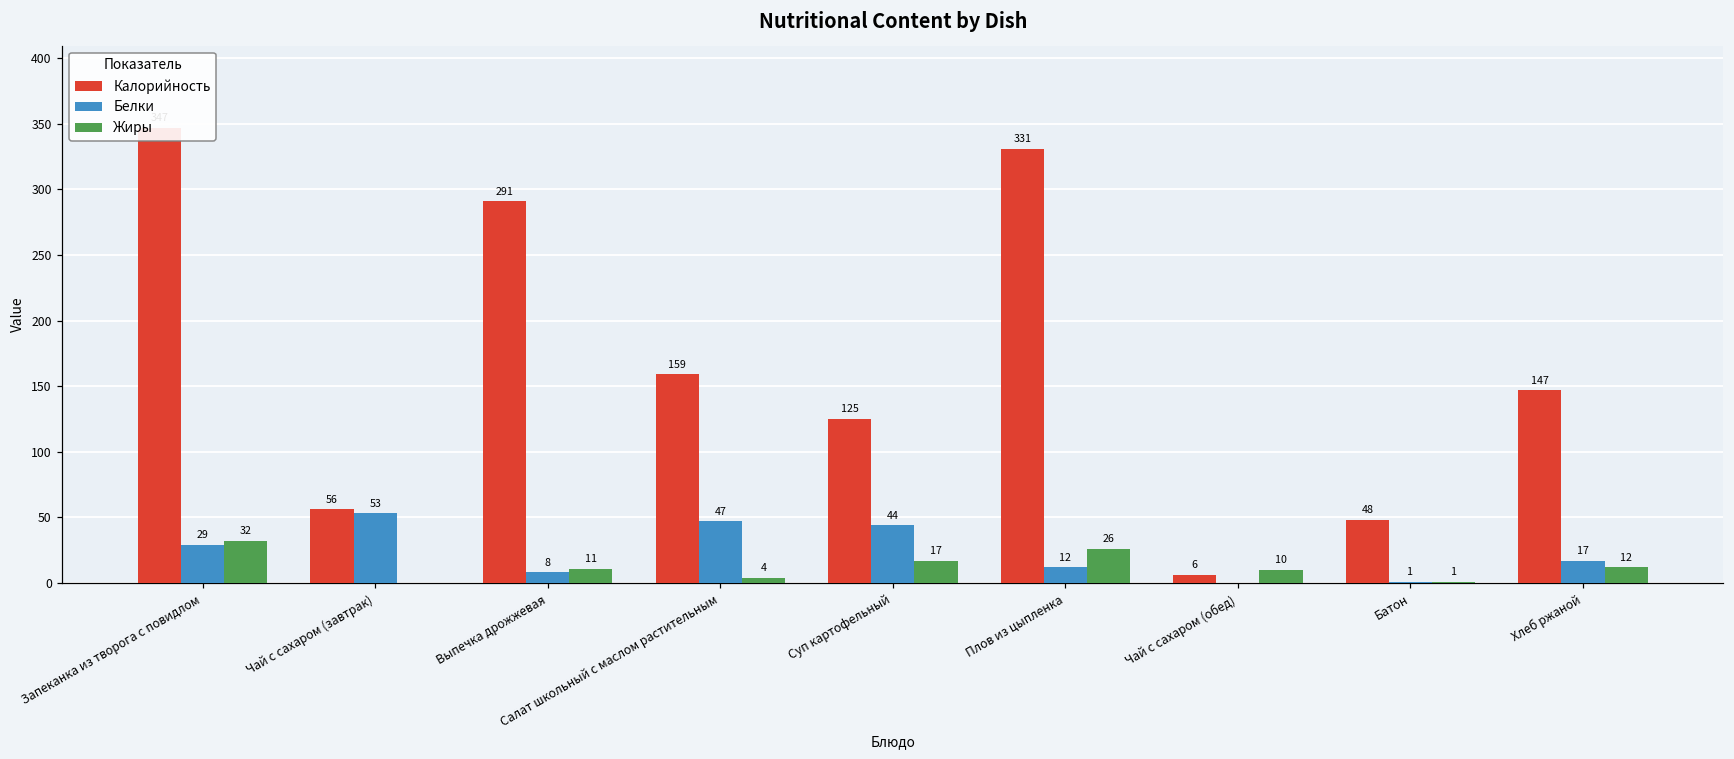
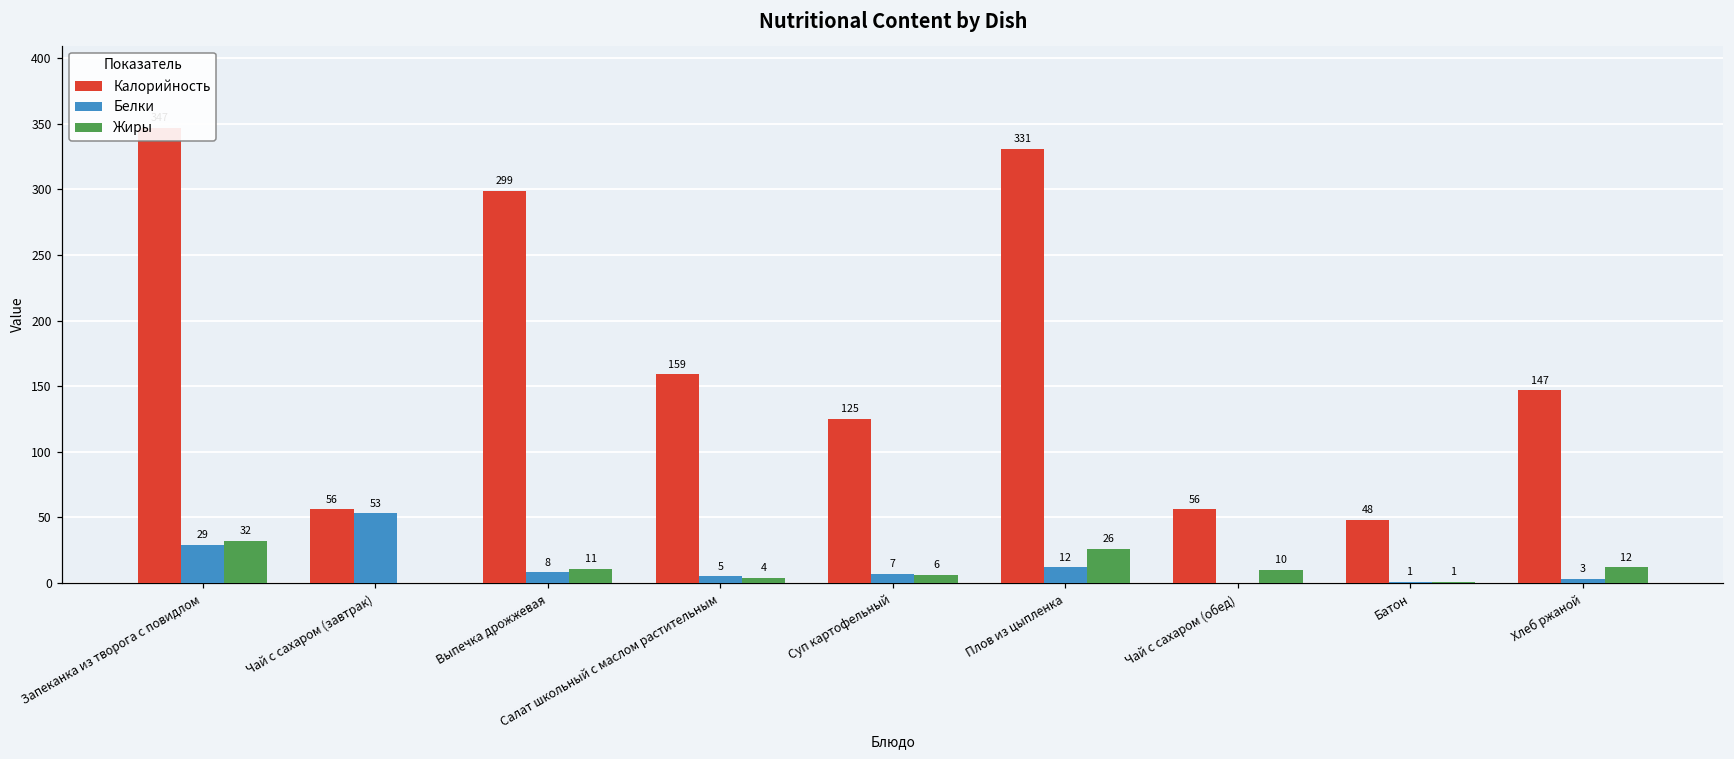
  {
    "Калорийность": {
      "Чай с сахаром (завтрак)": 56,
-     "Выпечка дрожжевая": 291,
+     "Выпечка дрожжевая": 299,
      "Салат школьный с маслом растительным": 159,
      "Суп картофельный": 125,
      "Плов из цыпленка": 331,
-     "Чай с сахаром (обед)": 6,
+     "Чай с сахаром (обед)": 56,
      "Батон": 48,
      "Хлеб ржаной": 147
    },
    "Белки": {
      "Запеканка из творога с повидлом": 29,
      "Чай с сахаром (завтрак)": 53,
      "Выпечка дрожжевая": 8,
-     "Салат школьный с маслом растительным": 47,
-     "Суп картофельный": 44,
+     "Салат школьный с маслом растительным": 5,
+     "Суп картофельный": 7,
      "Плов из цыпленка": 12,
      "Батон": 1,
-     "Хлеб ржаной": 17
+     "Хлеб ржаной": 3
    },
    "Жиры": {
      "Запеканка из творога с повидлом": 32,
      "Выпечка дрожжевая": 11,
      "Салат школьный с маслом растительным": 4,
-     "Суп картофельный": 17,
+     "Суп картофельный": 6,
      "Плов из цыпленка": 26,
      "Чай с сахаром (обед)": 10,
      "Батон": 1,
      "Хлеб ржаной": 12
    }
  }
